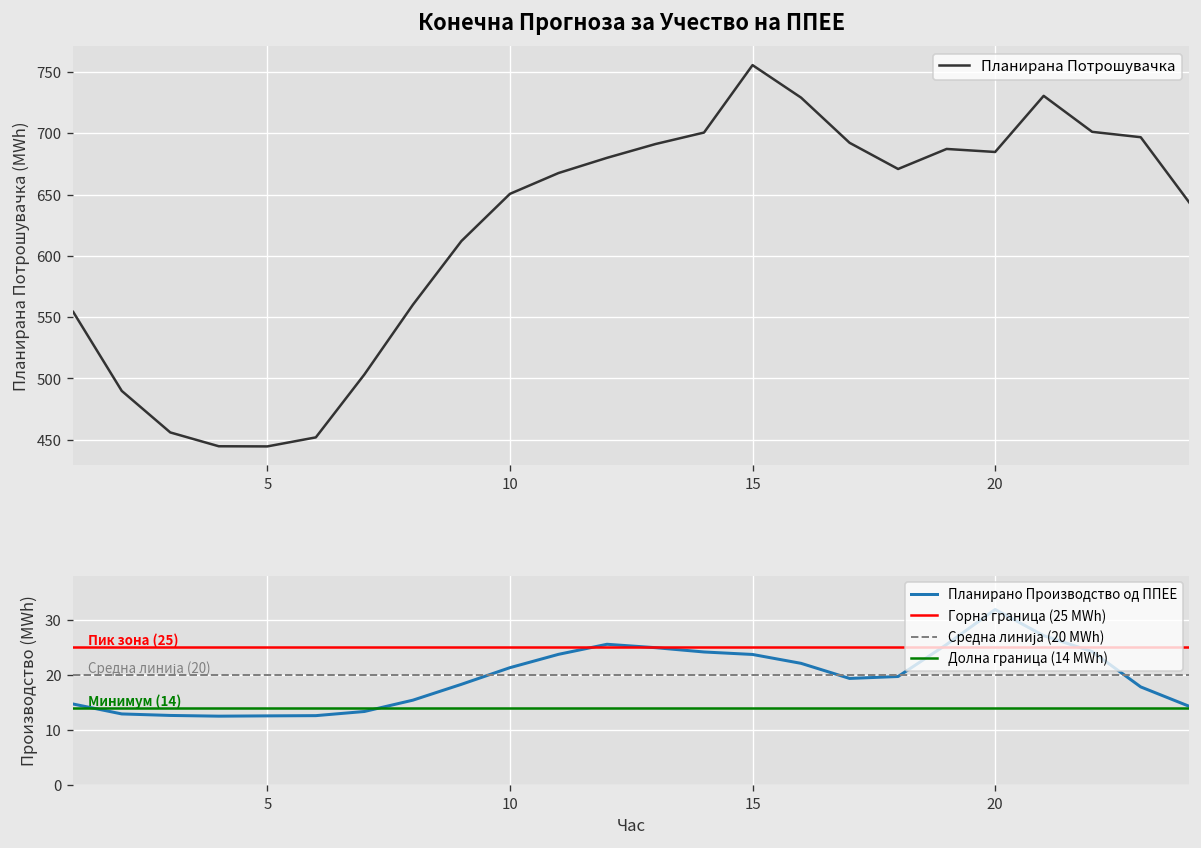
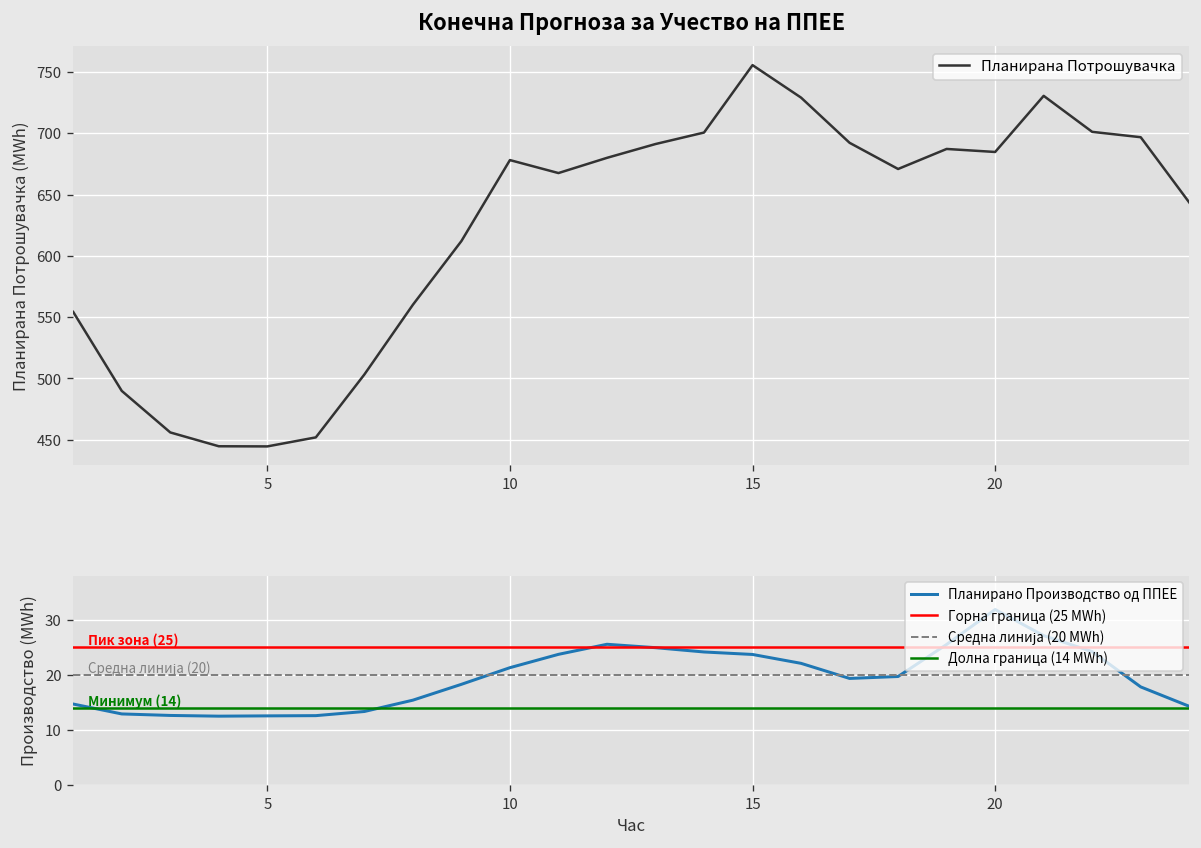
  {
    "Конечна Прогноза за Учество на ППЕЕ": {
      "5": 445,
-     "10": 651,
+     "10": 678,
      "15": 756,
      "20": 685
    }
  }
